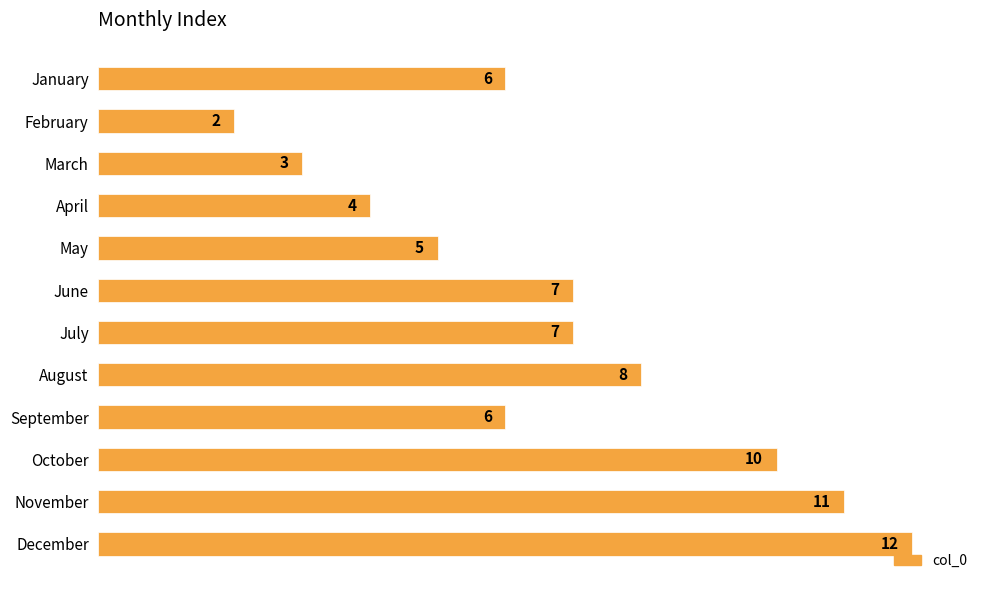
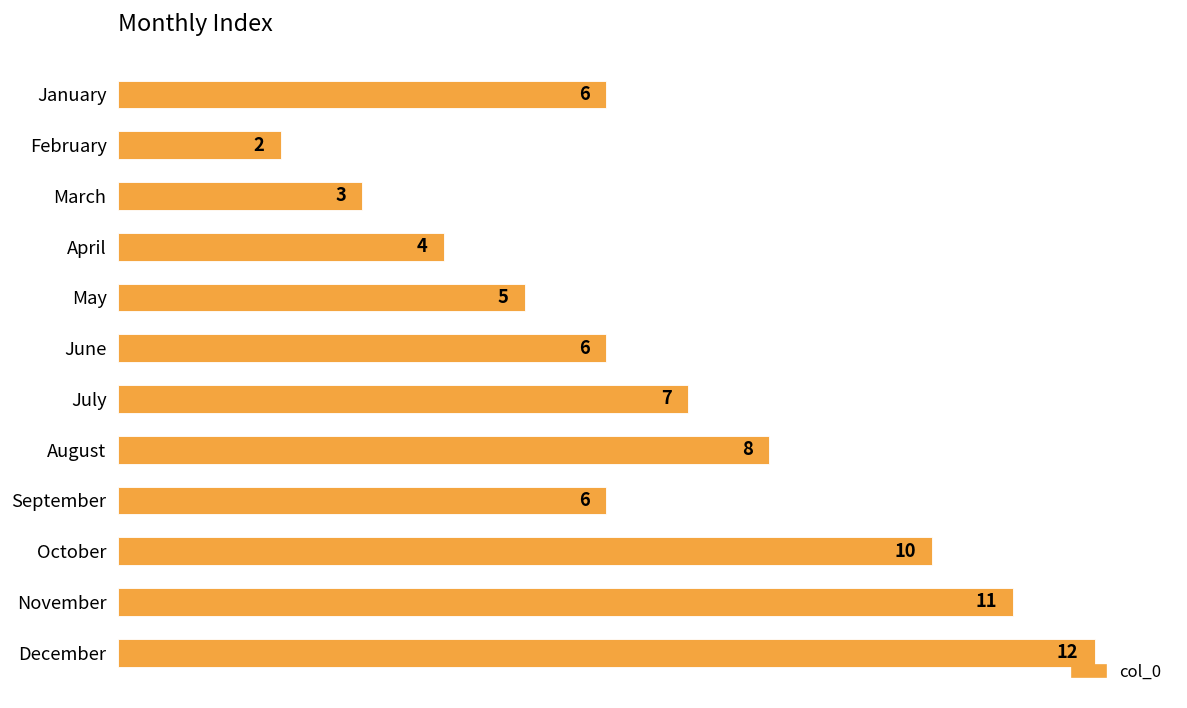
  {
    "January": 6,
    "February": 2,
    "March": 3,
    "April": 4,
    "May": 5,
-   "June": 7,
+   "June": 6,
    "July": 7,
    "August": 8,
    "September": 6,
    "October": 10,
    "November": 11,
    "December": 12
  }
